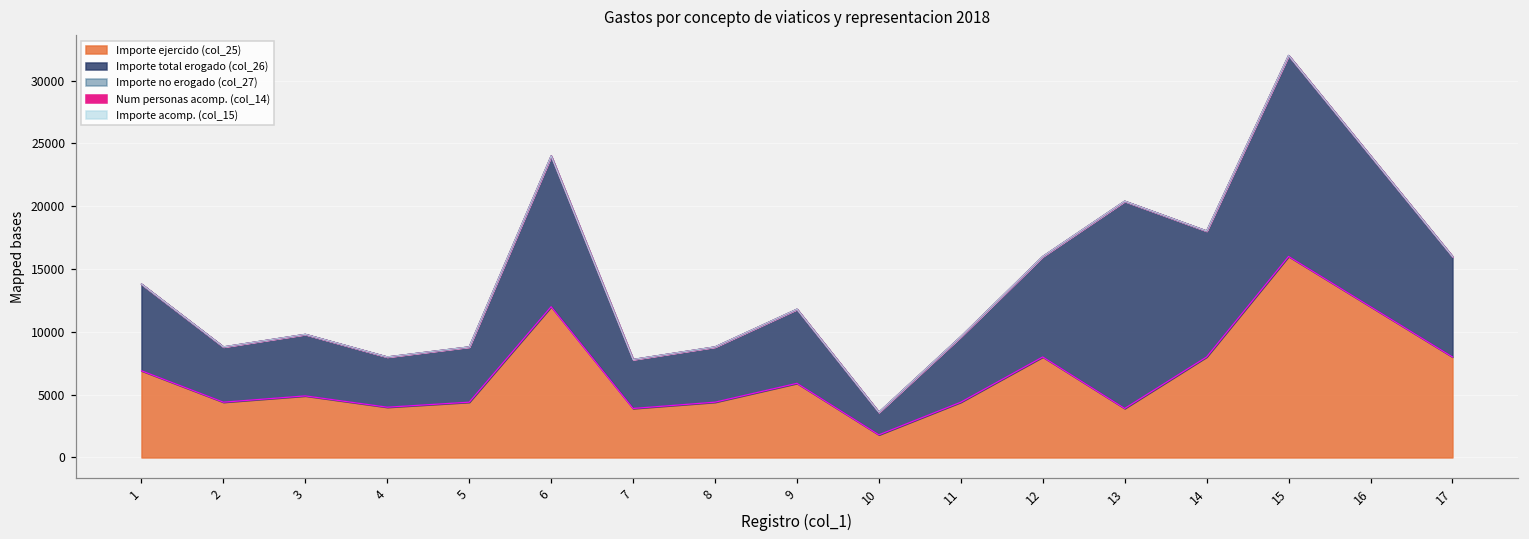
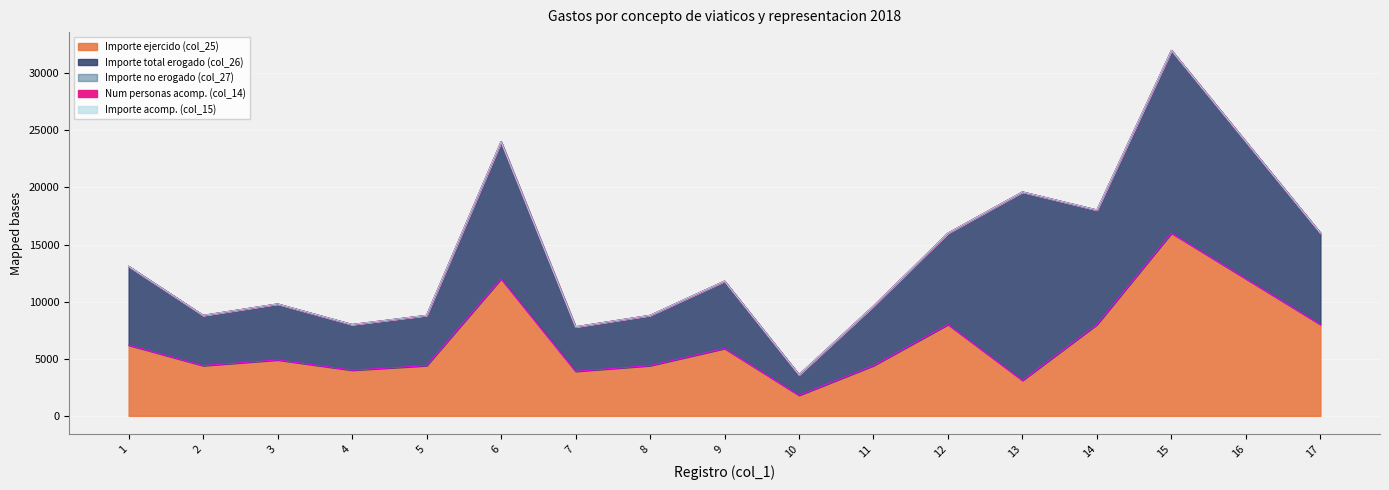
  {
    "Importe ejercido (col_25)": {
-     "1": 6900,
+     "1": 6200,
      "2": 4400,
      "3": 4900,
      "4": 4000,
      "5": 4400,
      "6": 12000,
      "7": 3900,
      "8": 4400,
      "9": 5900,
      "10": 1800,
      "11": 4400,
      "12": 8000,
-     "13": 3900,
+     "13": 3100,
      "14": 8000,
      "15": 16000,
      "16": 12000,
      "17": 8000
    }
  }
